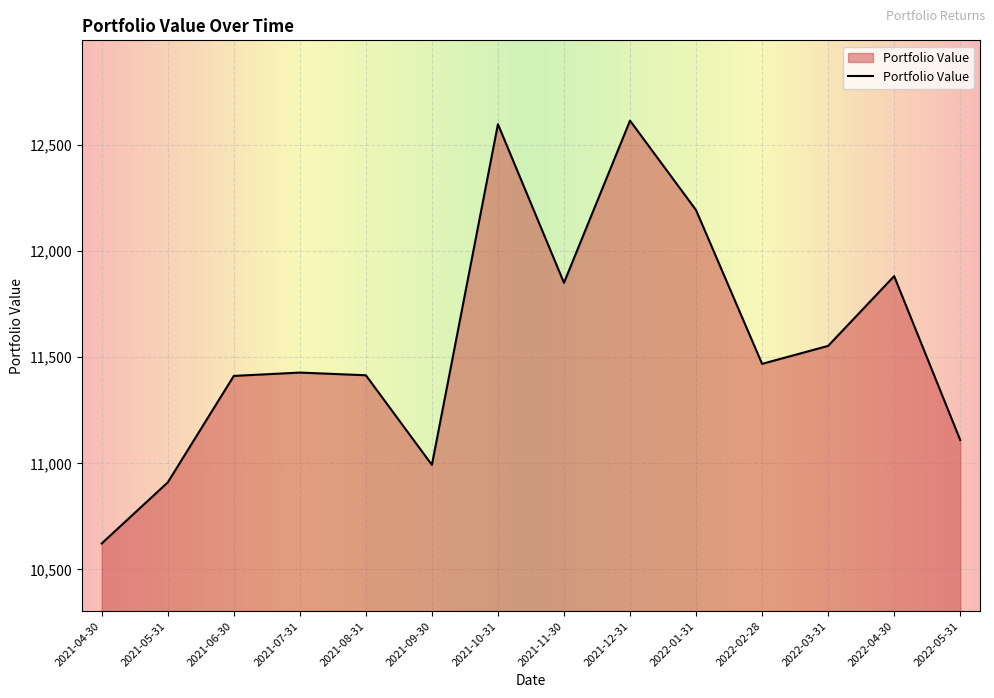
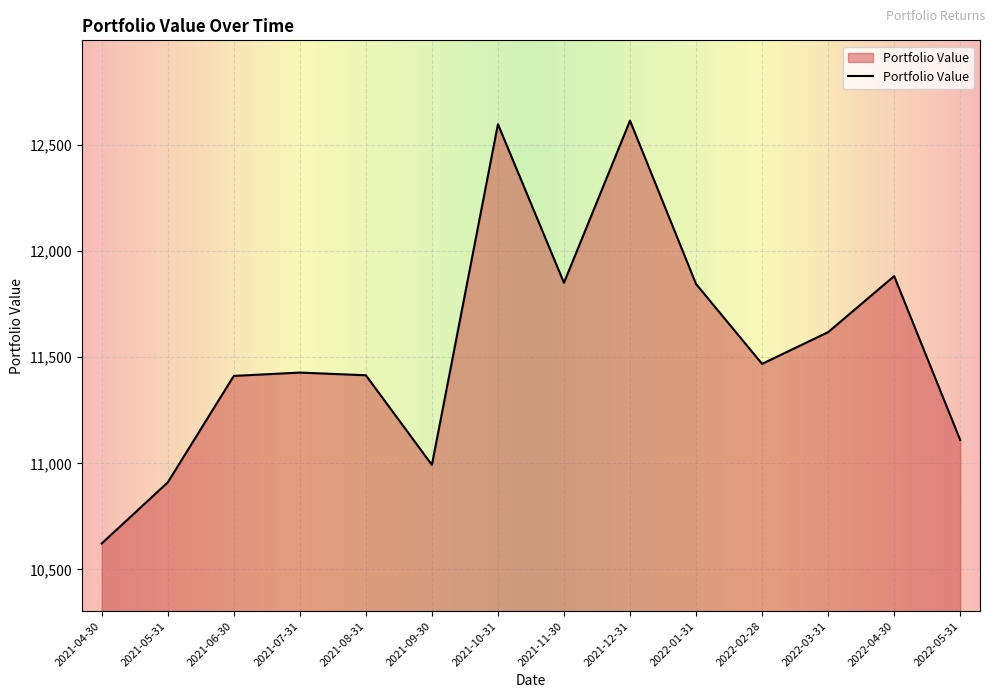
  {
    "2021-04-30": "10,620",
    "2021-05-31": "10,910",
    "2021-06-30": "11,410",
    "2021-07-31": "11,430",
    "2021-08-31": "11,420",
    "2021-09-30": "10,990",
    "2021-10-31": "12,600",
    "2021-11-30": "11,850",
    "2021-12-31": "12,610",
-   "2022-01-31": "12,190",
+   "2022-01-31": "11,850",
    "2022-02-28": "11,470",
-   "2022-03-31": "11,550",
+   "2022-03-31": "11,620",
    "2022-04-30": "11,880",
    "2022-05-31": "11,110"
  }
